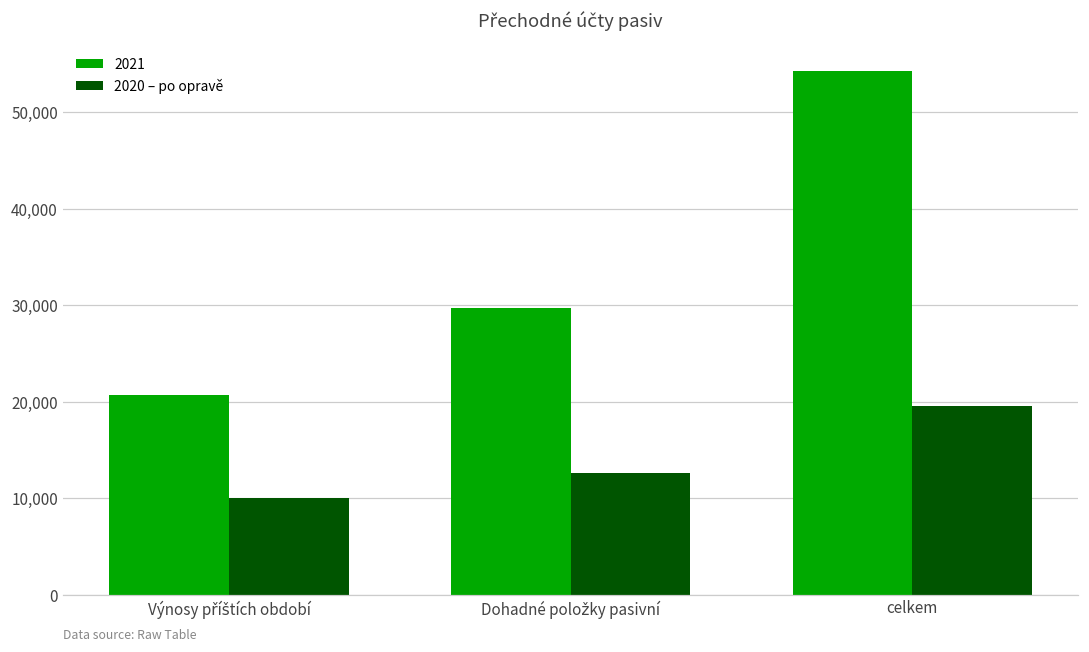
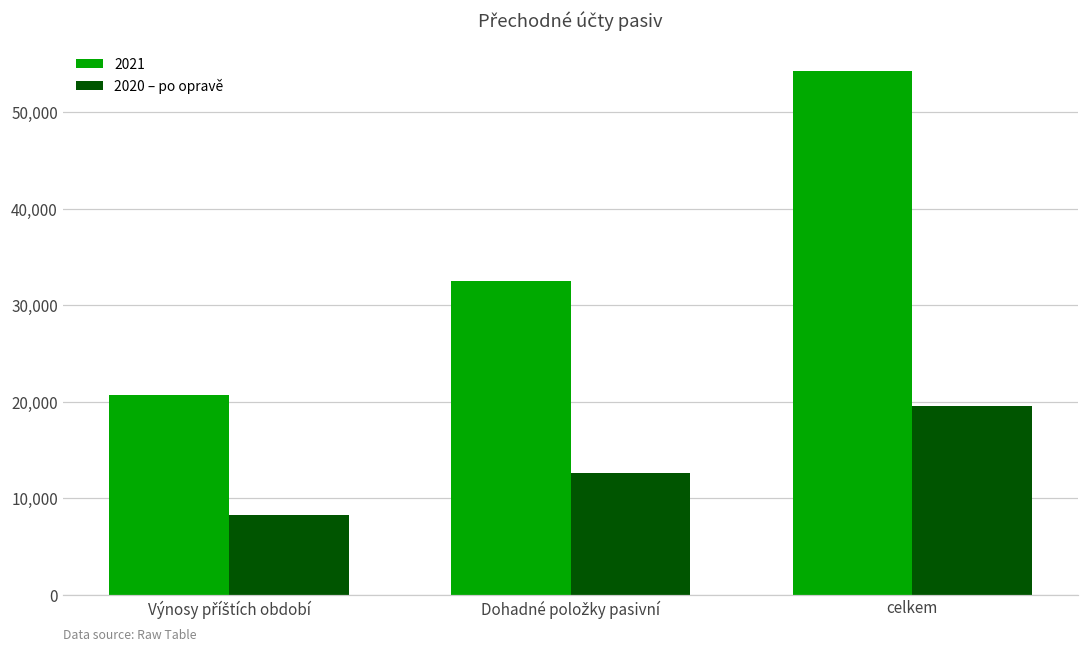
  {
    "2021": {
      "Výnosy příštích období": "21,000",
-     "Dohadné položky pasivní": "30,000",
+     "Dohadné položky pasivní": "32,000",
      "celkem": "54,000"
    },
    "2020 – po opravě": {
-     "Výnosy příštích období": "10,000",
+     "Výnosy příštích období": "8,000",
      "Dohadné položky pasivní": "13,000",
      "celkem": "20,000"
    }
  }
